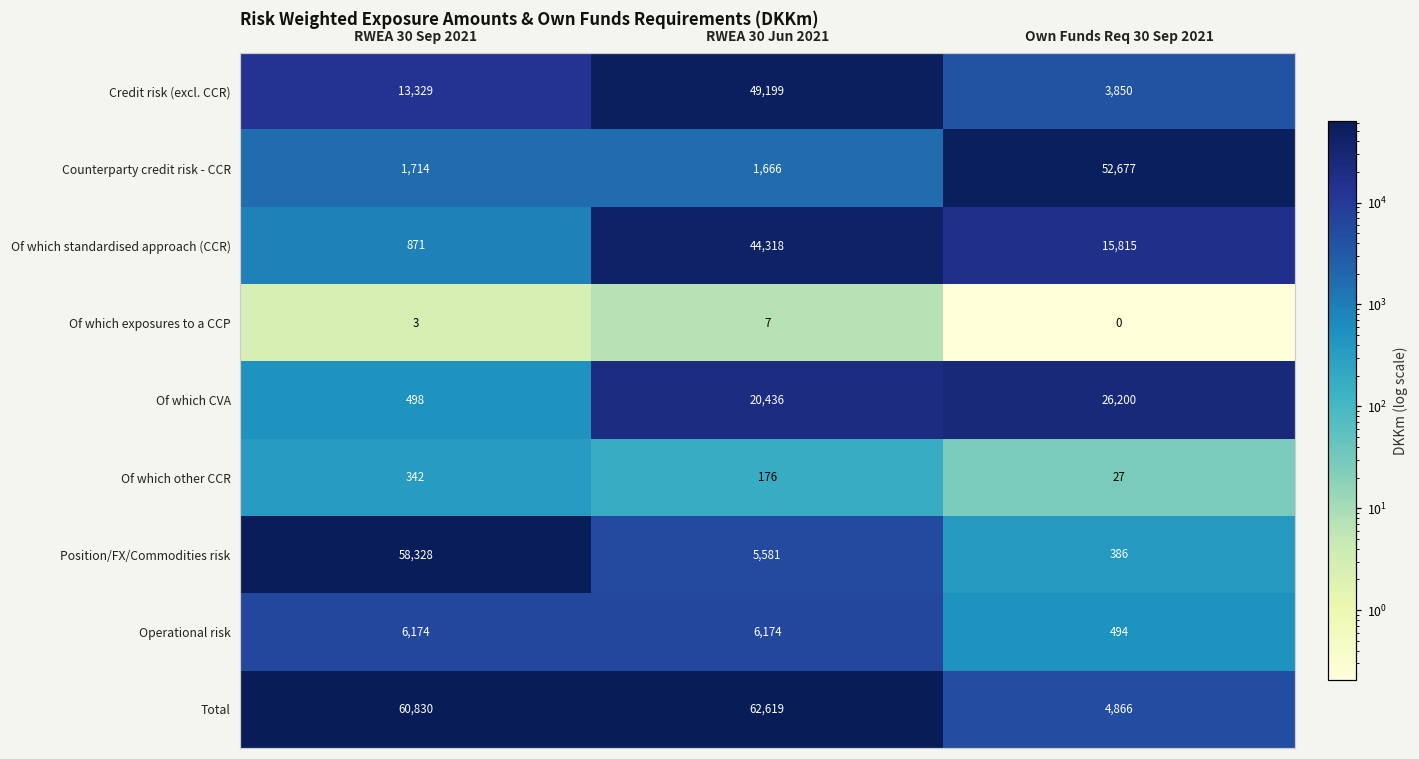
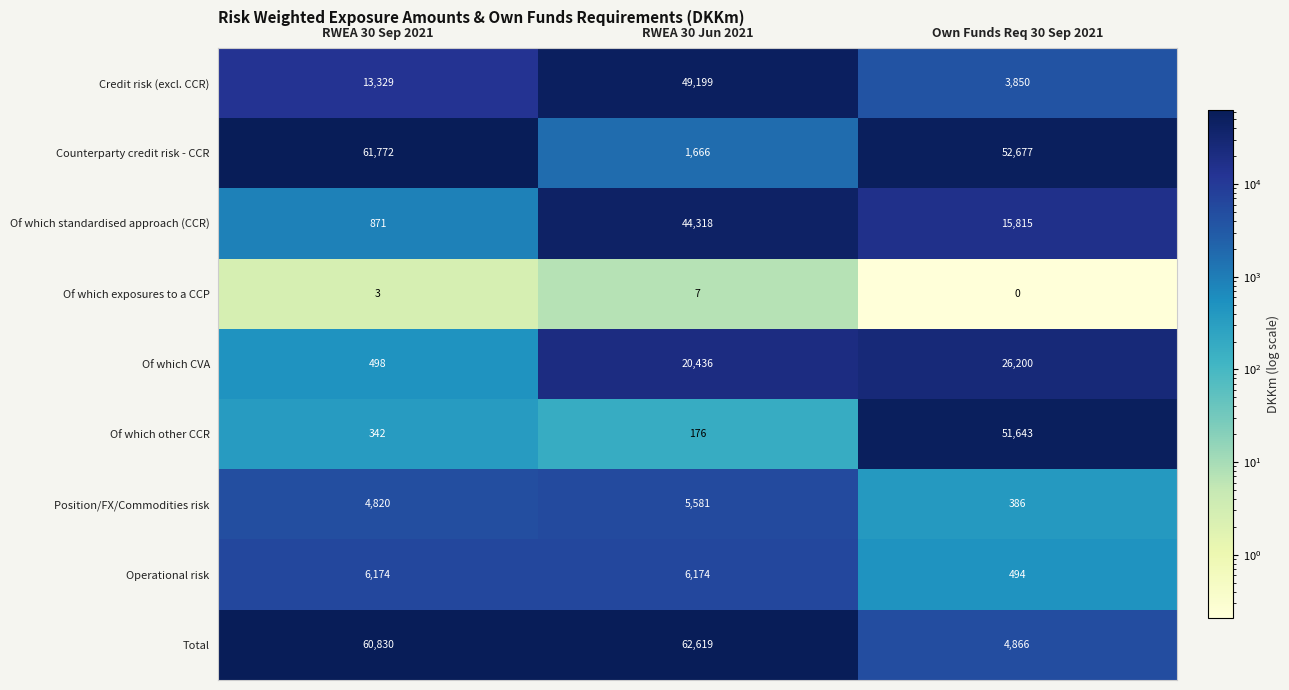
  {
    "Credit risk (excl. CCR)": {
      "RWEA 30 Sep 2021": "13,329",
      "RWEA 30 Jun 2021": "49,199",
      "Own Funds Req 30 Sep 2021": "3,850"
    },
    "Counterparty credit risk - CCR": {
-     "RWEA 30 Sep 2021": "1,714",
+     "RWEA 30 Sep 2021": "61,772",
      "RWEA 30 Jun 2021": "1,666",
      "Own Funds Req 30 Sep 2021": "52,677"
    },
    "Of which standardised approach (CCR)": {
      "RWEA 30 Sep 2021": "871",
      "RWEA 30 Jun 2021": "44,318",
      "Own Funds Req 30 Sep 2021": "15,815"
    },
    "Of which exposures to a CCP": {
      "RWEA 30 Sep 2021": "3",
      "RWEA 30 Jun 2021": "7",
      "Own Funds Req 30 Sep 2021": "0"
    },
    "Of which CVA": {
      "RWEA 30 Sep 2021": "498",
      "RWEA 30 Jun 2021": "20,436",
      "Own Funds Req 30 Sep 2021": "26,200"
    },
    "Of which other CCR": {
      "RWEA 30 Sep 2021": "342",
      "RWEA 30 Jun 2021": "176",
-     "Own Funds Req 30 Sep 2021": "27"
+     "Own Funds Req 30 Sep 2021": "51,643"
    },
    "Position/FX/Commodities risk": {
-     "RWEA 30 Sep 2021": "58,328",
+     "RWEA 30 Sep 2021": "4,820",
      "RWEA 30 Jun 2021": "5,581",
      "Own Funds Req 30 Sep 2021": "386"
    },
    "Operational risk": {
      "RWEA 30 Sep 2021": "6,174",
      "RWEA 30 Jun 2021": "6,174",
      "Own Funds Req 30 Sep 2021": "494"
    },
    "Total": {
      "RWEA 30 Sep 2021": "60,830",
      "RWEA 30 Jun 2021": "62,619",
      "Own Funds Req 30 Sep 2021": "4,866"
    }
  }
